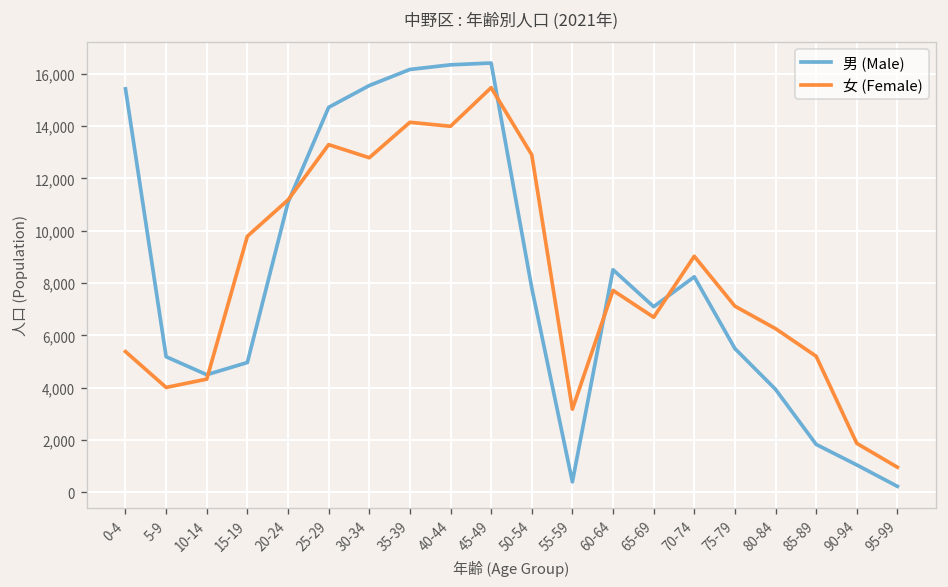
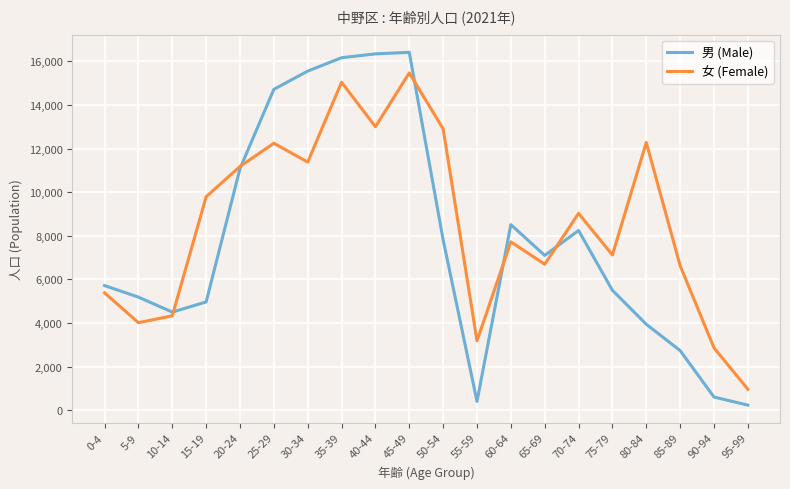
  {
    "男 (Male)": {
-     "0-4": "15,400",
+     "0-4": "5,700",
      "5-9": "5,200",
      "10-14": "4,500",
      "15-19": "5,000",
      "25-29": "14,700",
      "30-34": "15,600",
      "35-39": "16,200",
      "40-44": "16,300",
      "45-49": "16,400",
      "50-54": "7,800",
      "55-59": "400",
      "60-64": "8,500",
      "65-69": "7,100",
      "70-74": "8,200",
      "75-79": "5,500",
      "80-84": "3,900",
-     "85-89": "1,800",
-     "90-94": "1,000",
+     "85-89": "2,700",
+     "90-94": "600",
      "95-99": "200"
    },
    "女 (Female)": {
      "0-4": "5,400",
      "5-9": "4,000",
      "10-14": "4,300",
      "15-19": "9,800",
-     "25-29": "13,300",
-     "30-34": "12,800",
-     "35-39": "14,100",
-     "40-44": "14,000",
+     "25-29": "12,200",
+     "30-34": "11,400",
+     "35-39": "15,000",
+     "40-44": "13,000",
      "45-49": "15,500",
      "50-54": "12,900",
      "55-59": "3,200",
      "60-64": "7,700",
      "65-69": "6,700",
      "70-74": "9,000",
      "75-79": "7,100",
-     "80-84": "6,300",
-     "85-89": "5,200",
-     "90-94": "1,900",
+     "80-84": "12,300",
+     "85-89": "6,600",
+     "90-94": "2,900",
      "95-99": "1,000"
    }
  }
